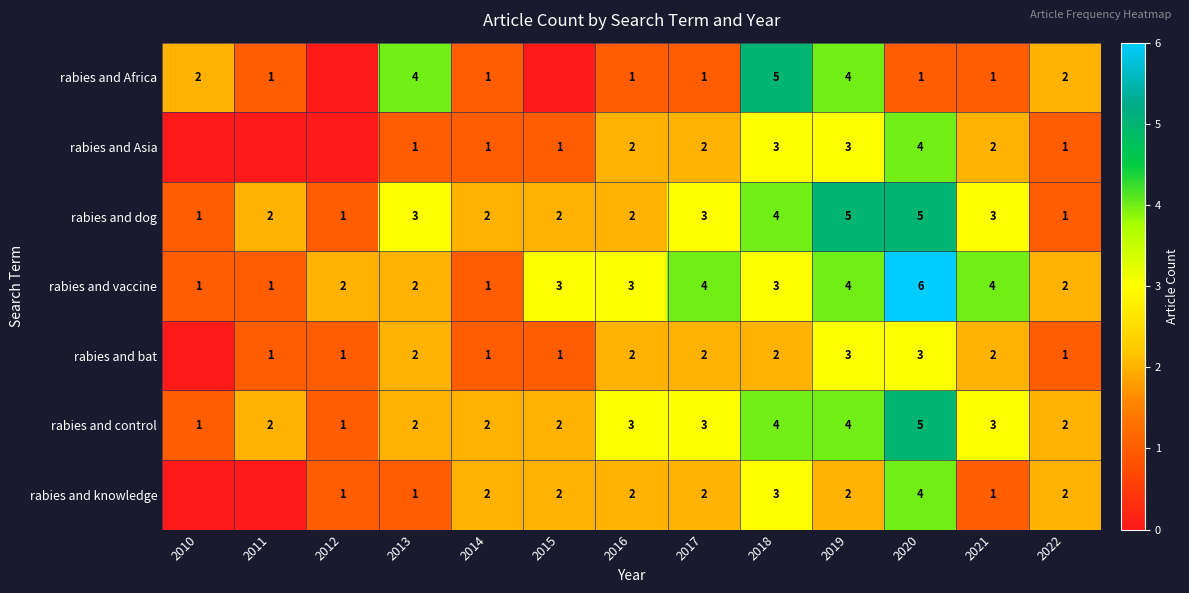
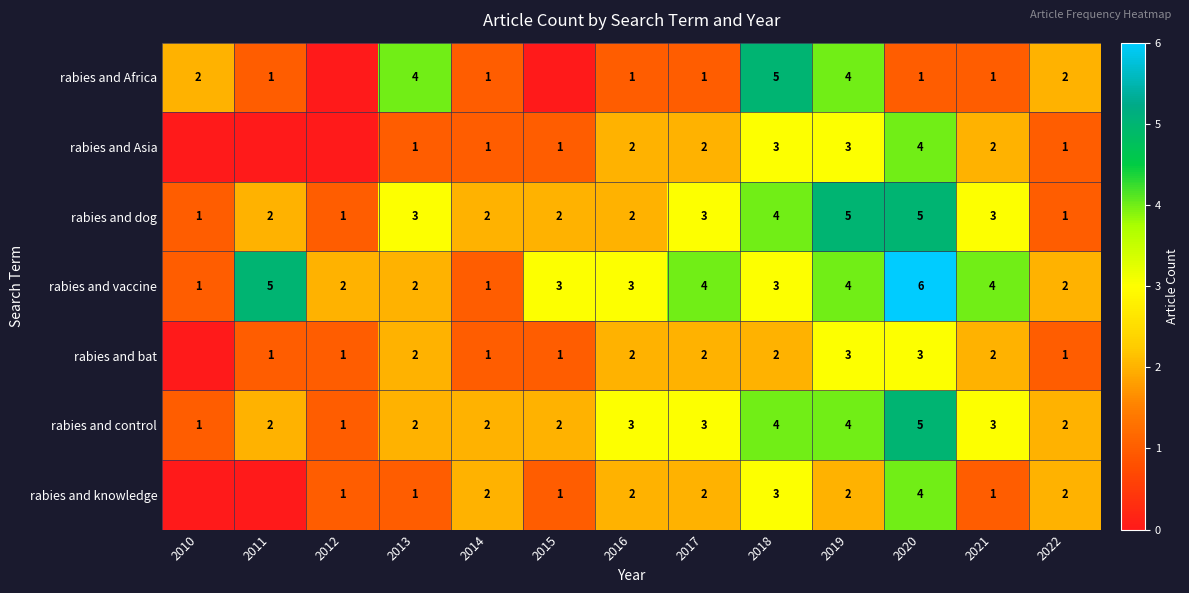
  {
    "rabies and Africa": {
      "2010": 2,
      "2011": 1,
      "2013": 4,
      "2014": 1,
      "2016": 1,
      "2017": 1,
      "2018": 5,
      "2019": 4,
      "2020": 1,
      "2021": 1,
      "2022": 2
    },
    "rabies and Asia": {
      "2013": 1,
      "2014": 1,
      "2015": 1,
      "2016": 2,
      "2017": 2,
      "2018": 3,
      "2019": 3,
      "2020": 4,
      "2021": 2,
      "2022": 1
    },
    "rabies and dog": {
      "2010": 1,
      "2011": 2,
      "2012": 1,
      "2013": 3,
      "2014": 2,
      "2015": 2,
      "2016": 2,
      "2017": 3,
      "2018": 4,
      "2019": 5,
      "2020": 5,
      "2021": 3,
      "2022": 1
    },
    "rabies and vaccine": {
      "2010": 1,
-     "2011": 1,
+     "2011": 5,
      "2012": 2,
      "2013": 2,
      "2014": 1,
      "2015": 3,
      "2016": 3,
      "2017": 4,
      "2018": 3,
      "2019": 4,
      "2020": 6,
      "2021": 4,
      "2022": 2
    },
    "rabies and bat": {
      "2011": 1,
      "2012": 1,
      "2013": 2,
      "2014": 1,
      "2015": 1,
      "2016": 2,
      "2017": 2,
      "2018": 2,
      "2019": 3,
      "2020": 3,
      "2021": 2,
      "2022": 1
    },
    "rabies and control": {
      "2010": 1,
      "2011": 2,
      "2012": 1,
      "2013": 2,
      "2014": 2,
      "2015": 2,
      "2016": 3,
      "2017": 3,
      "2018": 4,
      "2019": 4,
      "2020": 5,
      "2021": 3,
      "2022": 2
    },
    "rabies and knowledge": {
      "2012": 1,
      "2013": 1,
      "2014": 2,
-     "2015": 2,
+     "2015": 1,
      "2016": 2,
      "2017": 2,
      "2018": 3,
      "2019": 2,
      "2020": 4,
      "2021": 1,
      "2022": 2
    }
  }
